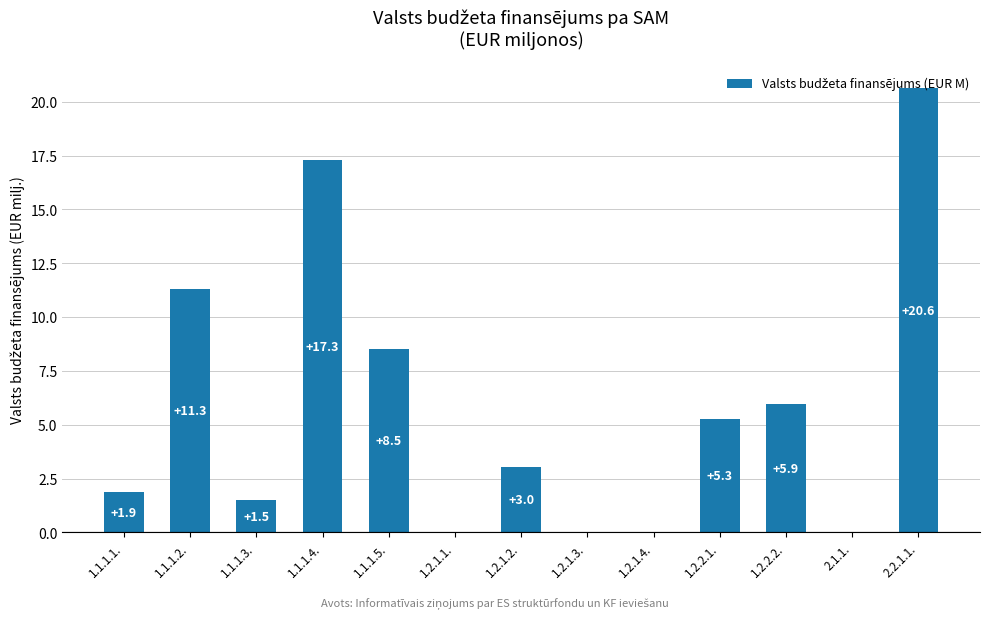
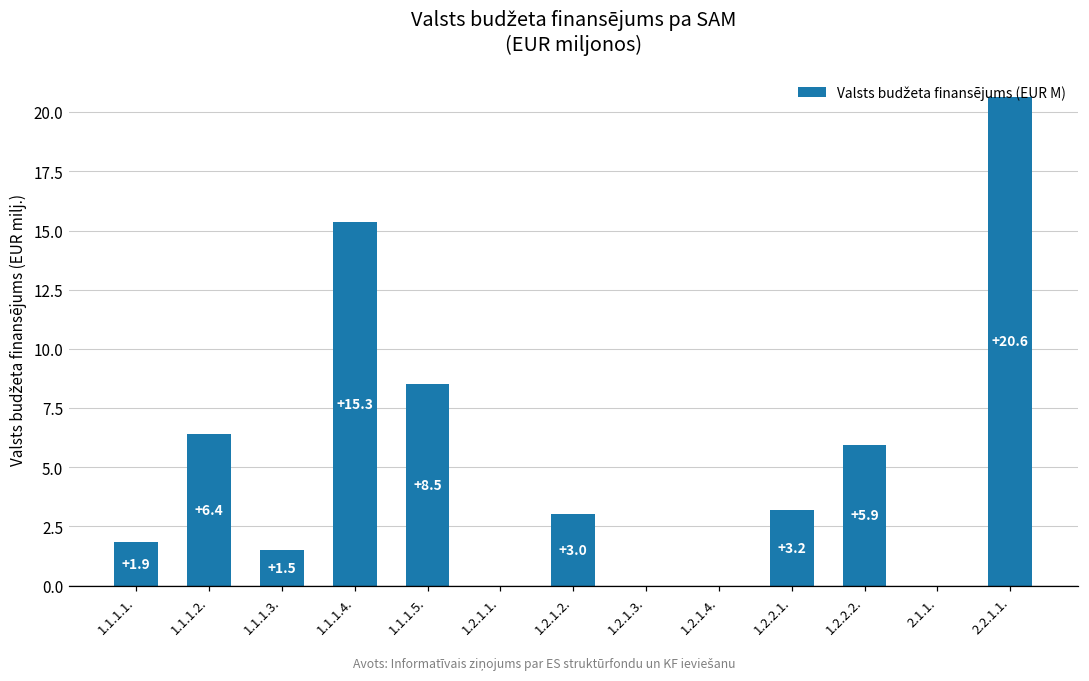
  {
    "1.1.1.1.": "+1.9",
-   "1.1.1.2.": "+11.3",
+   "1.1.1.2.": "+6.4",
    "1.1.1.3.": "+1.5",
-   "1.1.1.4.": "+17.3",
+   "1.1.1.4.": "+15.3",
    "1.1.1.5.": "+8.5",
    "1.2.1.2.": "+3.0",
-   "1.2.2.1.": "+5.3",
+   "1.2.2.1.": "+3.2",
    "1.2.2.2.": "+5.9",
    "2.2.1.1.": "+20.6"
  }
